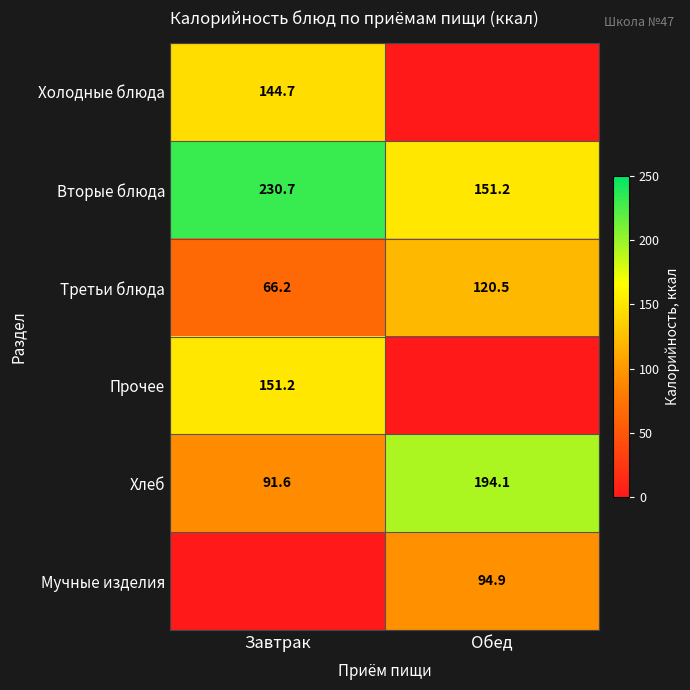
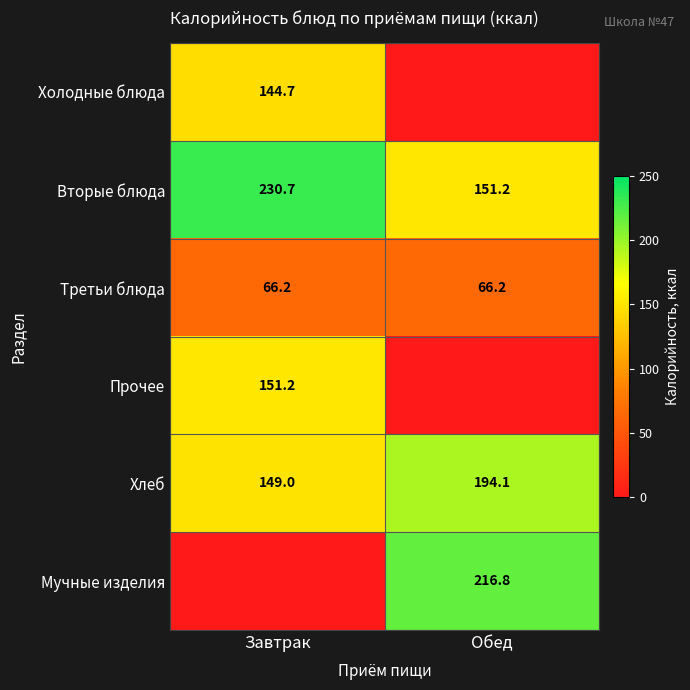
  {
    "Холодные блюда": {
      "Завтрак": 144.7
    },
    "Вторые блюда": {
      "Завтрак": 230.7,
      "Обед": 151.2
    },
    "Третьи блюда": {
      "Завтрак": 66.2,
-     "Обед": 120.5
+     "Обед": 66.2
    },
    "Прочее": {
      "Завтрак": 151.2
    },
    "Хлеб": {
-     "Завтрак": 91.6,
+     "Завтрак": 149.0,
      "Обед": 194.1
    },
    "Мучные изделия": {
-     "Обед": 94.9
+     "Обед": 216.8
    }
  }
